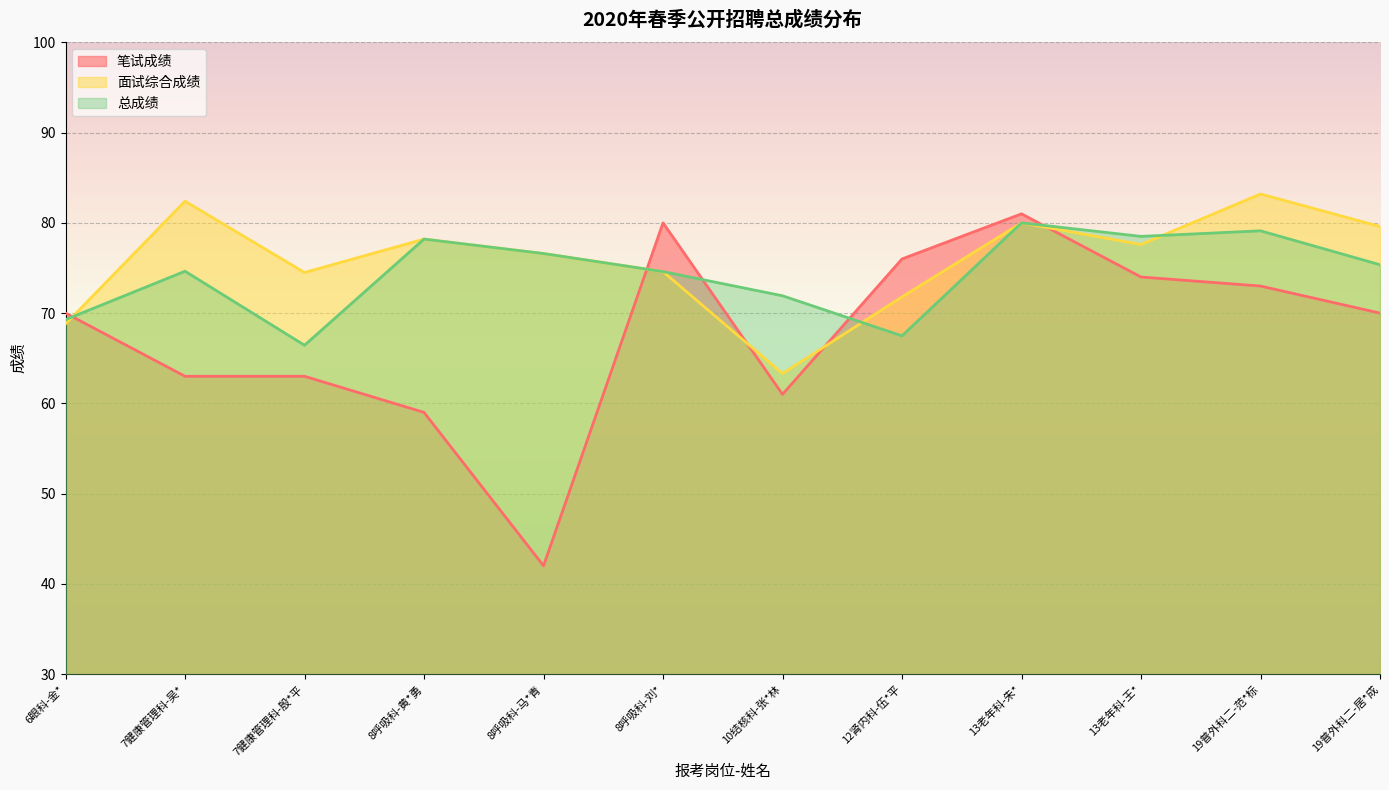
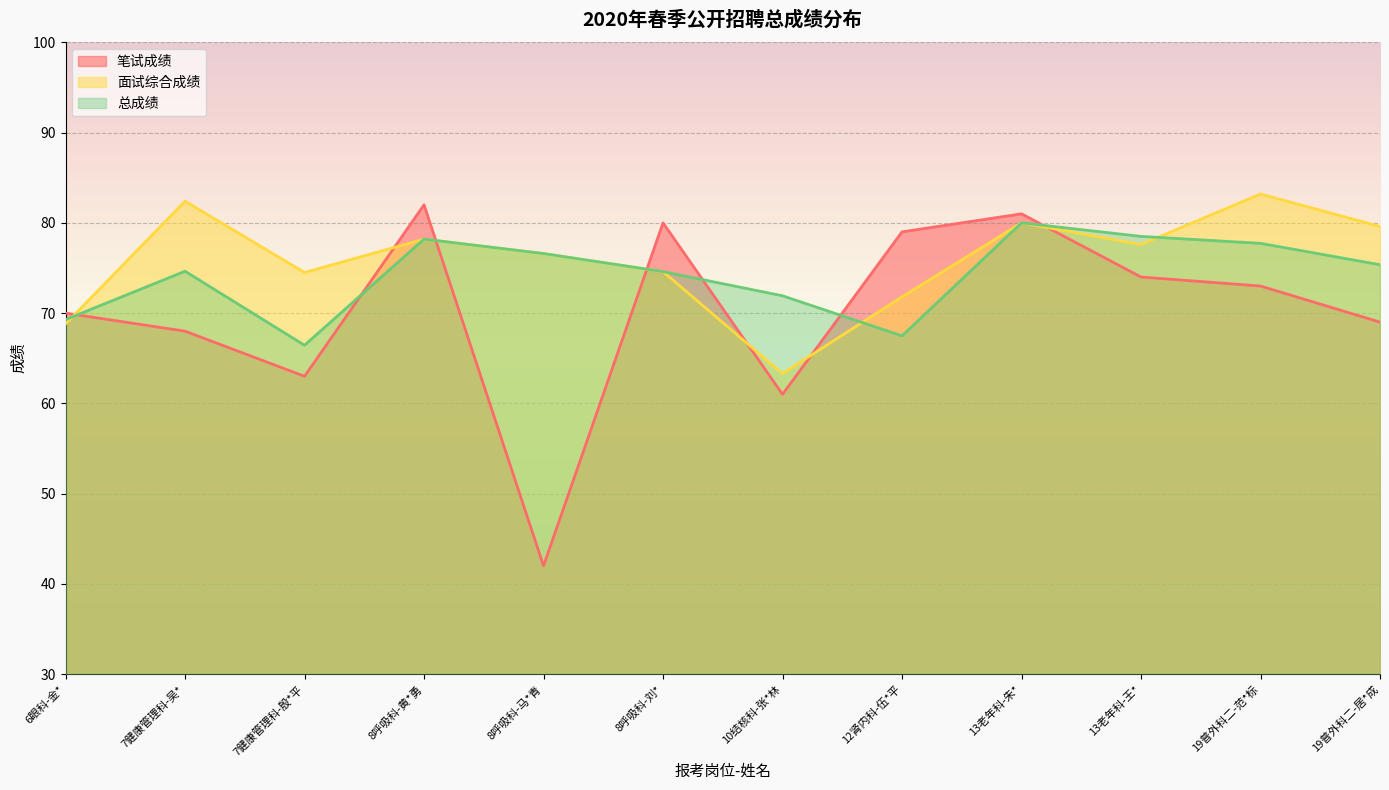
  {
    "笔试成绩": {
      "6眼科-金*": 70,
-     "7健康管理科-吴*": 63,
+     "7健康管理科-吴*": 68,
      "7健康管理科-殷*平": 63,
-     "8呼吸科-黄*勇": 59,
+     "8呼吸科-黄*勇": 82,
      "8呼吸科-马*青": 42,
      "8呼吸科-刘*": 80,
      "10结核科-张*林": 61,
-     "12肾内科-伍*平": 76,
+     "12肾内科-伍*平": 79,
      "13老年科-朱*": 81,
      "13老年科-王*": 74,
      "19普外科二-范*标": 73,
-     "19普外科二-居*成": 70
+     "19普外科二-居*成": 69
    },
    "面试综合成绩": {
      "6眼科-金*": 69,
      "7健康管理科-吴*": 82,
      "7健康管理科-殷*平": 75,
      "10结核科-张*林": 63,
      "12肾内科-伍*平": 72,
      "13老年科-王*": 78,
      "19普外科二-范*标": 83,
      "19普外科二-居*成": 80
    },
    "总成绩": {
      "6眼科-金*": 69,
      "7健康管理科-吴*": 75,
      "7健康管理科-殷*平": 66,
      "10结核科-张*林": 72,
      "12肾内科-伍*平": 67,
      "13老年科-王*": 79,
-     "19普外科二-范*标": 79,
+     "19普外科二-范*标": 78,
      "19普外科二-居*成": 75
    }
  }
